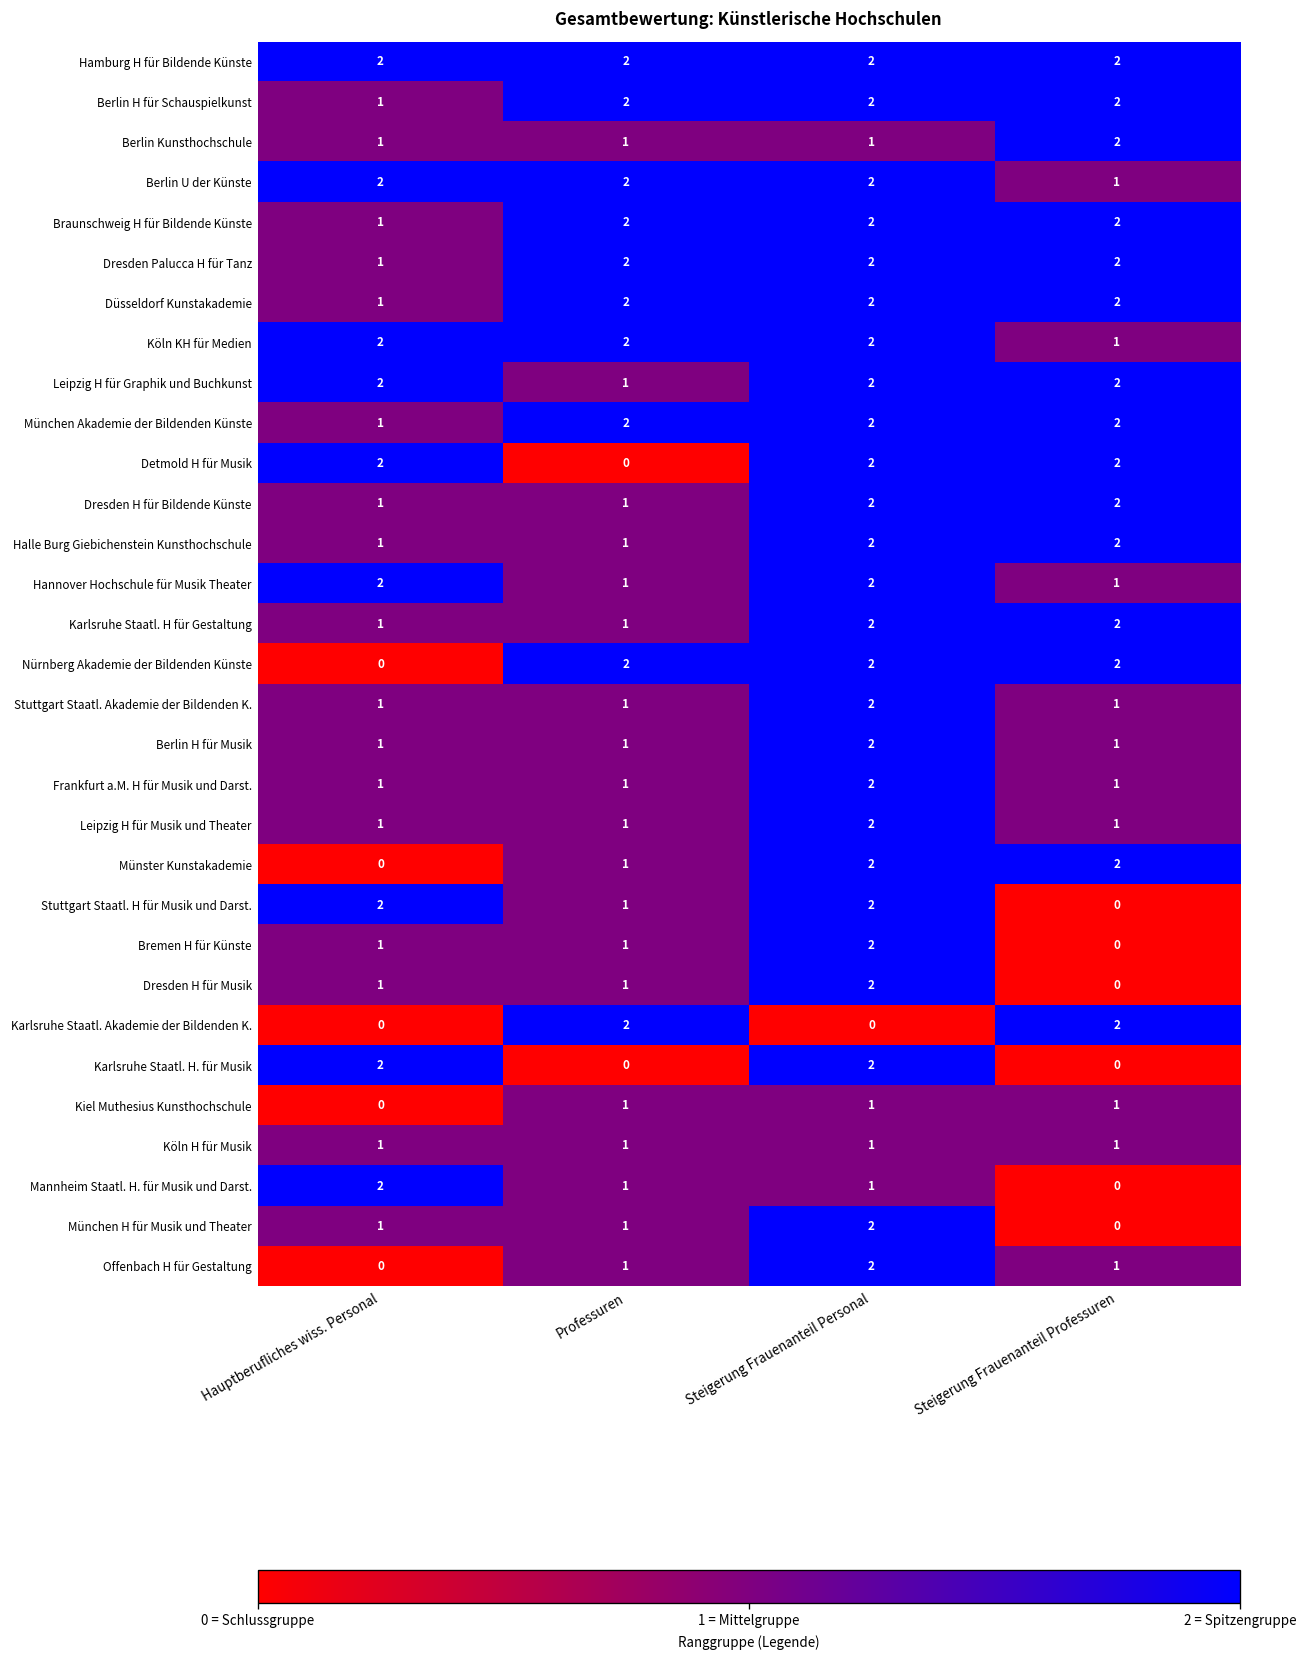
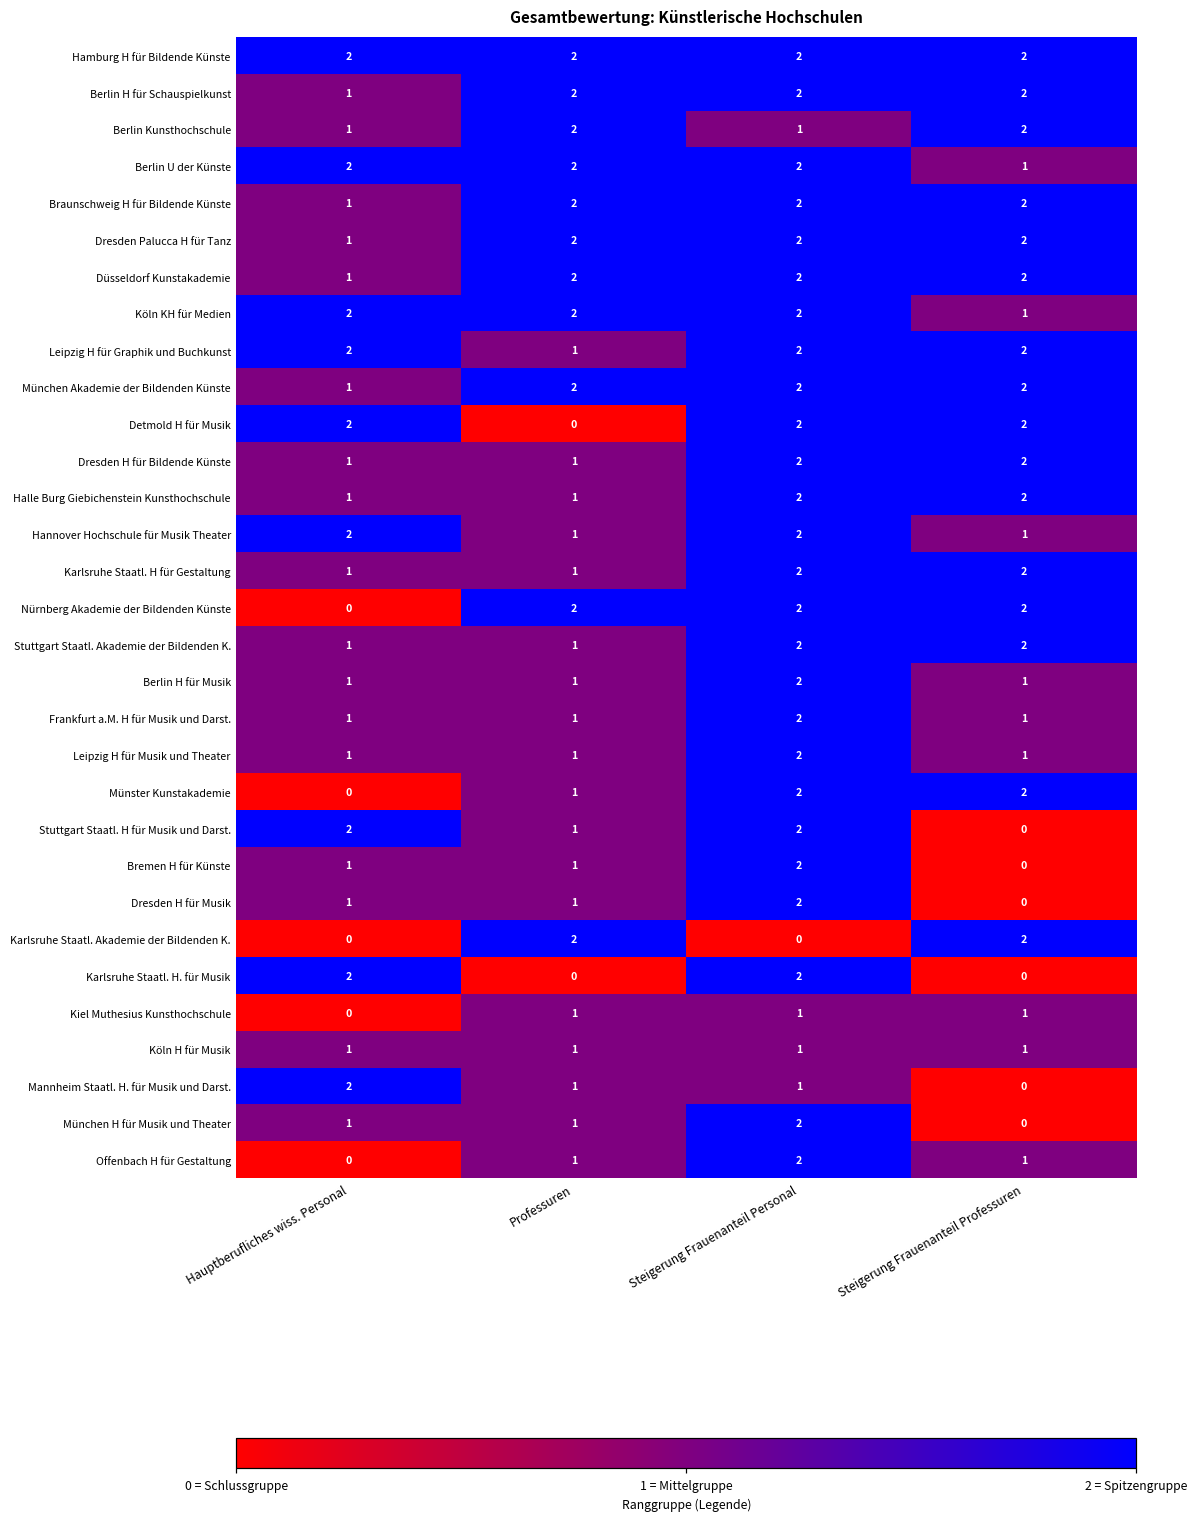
  {
    "Hamburg H für Bildende Künste": {
      "Hauptberufliches wiss. Personal": 2,
      "Professuren": 2,
      "Steigerung Frauenanteil Personal": 2,
      "Steigerung Frauenanteil Professuren": 2
    },
    "Berlin H für Schauspielkunst": {
      "Hauptberufliches wiss. Personal": 1,
      "Professuren": 2,
      "Steigerung Frauenanteil Personal": 2,
      "Steigerung Frauenanteil Professuren": 2
    },
    "Berlin Kunsthochschule": {
      "Hauptberufliches wiss. Personal": 1,
-     "Professuren": 1,
+     "Professuren": 2,
      "Steigerung Frauenanteil Personal": 1,
      "Steigerung Frauenanteil Professuren": 2
    },
    "Berlin U der Künste": {
      "Hauptberufliches wiss. Personal": 2,
      "Professuren": 2,
      "Steigerung Frauenanteil Personal": 2,
      "Steigerung Frauenanteil Professuren": 1
    },
    "Braunschweig H für Bildende Künste": {
      "Hauptberufliches wiss. Personal": 1,
      "Professuren": 2,
      "Steigerung Frauenanteil Personal": 2,
      "Steigerung Frauenanteil Professuren": 2
    },
    "Dresden Palucca H für Tanz": {
      "Hauptberufliches wiss. Personal": 1,
      "Professuren": 2,
      "Steigerung Frauenanteil Personal": 2,
      "Steigerung Frauenanteil Professuren": 2
    },
    "Düsseldorf Kunstakademie": {
      "Hauptberufliches wiss. Personal": 1,
      "Professuren": 2,
      "Steigerung Frauenanteil Personal": 2,
      "Steigerung Frauenanteil Professuren": 2
    },
    "Köln KH für Medien": {
      "Hauptberufliches wiss. Personal": 2,
      "Professuren": 2,
      "Steigerung Frauenanteil Personal": 2,
      "Steigerung Frauenanteil Professuren": 1
    },
    "Leipzig H für Graphik und Buchkunst": {
      "Hauptberufliches wiss. Personal": 2,
      "Professuren": 1,
      "Steigerung Frauenanteil Personal": 2,
      "Steigerung Frauenanteil Professuren": 2
    },
    "München Akademie der Bildenden Künste": {
      "Hauptberufliches wiss. Personal": 1,
      "Professuren": 2,
      "Steigerung Frauenanteil Personal": 2,
      "Steigerung Frauenanteil Professuren": 2
    },
    "Detmold H für Musik": {
      "Hauptberufliches wiss. Personal": 2,
      "Professuren": 0,
      "Steigerung Frauenanteil Personal": 2,
      "Steigerung Frauenanteil Professuren": 2
    },
    "Dresden H für Bildende Künste": {
      "Hauptberufliches wiss. Personal": 1,
      "Professuren": 1,
      "Steigerung Frauenanteil Personal": 2,
      "Steigerung Frauenanteil Professuren": 2
    },
    "Halle Burg Giebichenstein Kunsthochschule": {
      "Hauptberufliches wiss. Personal": 1,
      "Professuren": 1,
      "Steigerung Frauenanteil Personal": 2,
      "Steigerung Frauenanteil Professuren": 2
    },
    "Hannover Hochschule für Musik Theater": {
      "Hauptberufliches wiss. Personal": 2,
      "Professuren": 1,
      "Steigerung Frauenanteil Personal": 2,
      "Steigerung Frauenanteil Professuren": 1
    },
    "Karlsruhe Staatl. H für Gestaltung": {
      "Hauptberufliches wiss. Personal": 1,
      "Professuren": 1,
      "Steigerung Frauenanteil Personal": 2,
      "Steigerung Frauenanteil Professuren": 2
    },
    "Nürnberg Akademie der Bildenden Künste": {
      "Hauptberufliches wiss. Personal": 0,
      "Professuren": 2,
      "Steigerung Frauenanteil Personal": 2,
      "Steigerung Frauenanteil Professuren": 2
    },
    "Stuttgart Staatl. Akademie der Bildenden K.": {
      "Hauptberufliches wiss. Personal": 1,
      "Professuren": 1,
      "Steigerung Frauenanteil Personal": 2,
-     "Steigerung Frauenanteil Professuren": 1
+     "Steigerung Frauenanteil Professuren": 2
    },
    "Berlin H für Musik": {
      "Hauptberufliches wiss. Personal": 1,
      "Professuren": 1,
      "Steigerung Frauenanteil Personal": 2,
      "Steigerung Frauenanteil Professuren": 1
    },
    "Frankfurt a.M. H für Musik und Darst.": {
      "Hauptberufliches wiss. Personal": 1,
      "Professuren": 1,
      "Steigerung Frauenanteil Personal": 2,
      "Steigerung Frauenanteil Professuren": 1
    },
    "Leipzig H für Musik und Theater": {
      "Hauptberufliches wiss. Personal": 1,
      "Professuren": 1,
      "Steigerung Frauenanteil Personal": 2,
      "Steigerung Frauenanteil Professuren": 1
    },
    "Münster Kunstakademie": {
      "Hauptberufliches wiss. Personal": 0,
      "Professuren": 1,
      "Steigerung Frauenanteil Personal": 2,
      "Steigerung Frauenanteil Professuren": 2
    },
    "Stuttgart Staatl. H für Musik und Darst.": {
      "Hauptberufliches wiss. Personal": 2,
      "Professuren": 1,
      "Steigerung Frauenanteil Personal": 2,
      "Steigerung Frauenanteil Professuren": 0
    },
    "Bremen H für Künste": {
      "Hauptberufliches wiss. Personal": 1,
      "Professuren": 1,
      "Steigerung Frauenanteil Personal": 2,
      "Steigerung Frauenanteil Professuren": 0
    },
    "Dresden H für Musik": {
      "Hauptberufliches wiss. Personal": 1,
      "Professuren": 1,
      "Steigerung Frauenanteil Personal": 2,
      "Steigerung Frauenanteil Professuren": 0
    },
    "Karlsruhe Staatl. Akademie der Bildenden K.": {
      "Hauptberufliches wiss. Personal": 0,
      "Professuren": 2,
      "Steigerung Frauenanteil Personal": 0,
      "Steigerung Frauenanteil Professuren": 2
    },
    "Karlsruhe Staatl. H. für Musik": {
      "Hauptberufliches wiss. Personal": 2,
      "Professuren": 0,
      "Steigerung Frauenanteil Personal": 2,
      "Steigerung Frauenanteil Professuren": 0
    },
    "Kiel Muthesius Kunsthochschule": {
      "Hauptberufliches wiss. Personal": 0,
      "Professuren": 1,
      "Steigerung Frauenanteil Personal": 1,
      "Steigerung Frauenanteil Professuren": 1
    },
    "Köln H für Musik": {
      "Hauptberufliches wiss. Personal": 1,
      "Professuren": 1,
      "Steigerung Frauenanteil Personal": 1,
      "Steigerung Frauenanteil Professuren": 1
    },
    "Mannheim Staatl. H. für Musik und Darst.": {
      "Hauptberufliches wiss. Personal": 2,
      "Professuren": 1,
      "Steigerung Frauenanteil Personal": 1,
      "Steigerung Frauenanteil Professuren": 0
    },
    "München H für Musik und Theater": {
      "Hauptberufliches wiss. Personal": 1,
      "Professuren": 1,
      "Steigerung Frauenanteil Personal": 2,
      "Steigerung Frauenanteil Professuren": 0
    },
    "Offenbach H für Gestaltung": {
      "Hauptberufliches wiss. Personal": 0,
      "Professuren": 1,
      "Steigerung Frauenanteil Personal": 2,
      "Steigerung Frauenanteil Professuren": 1
    }
  }
